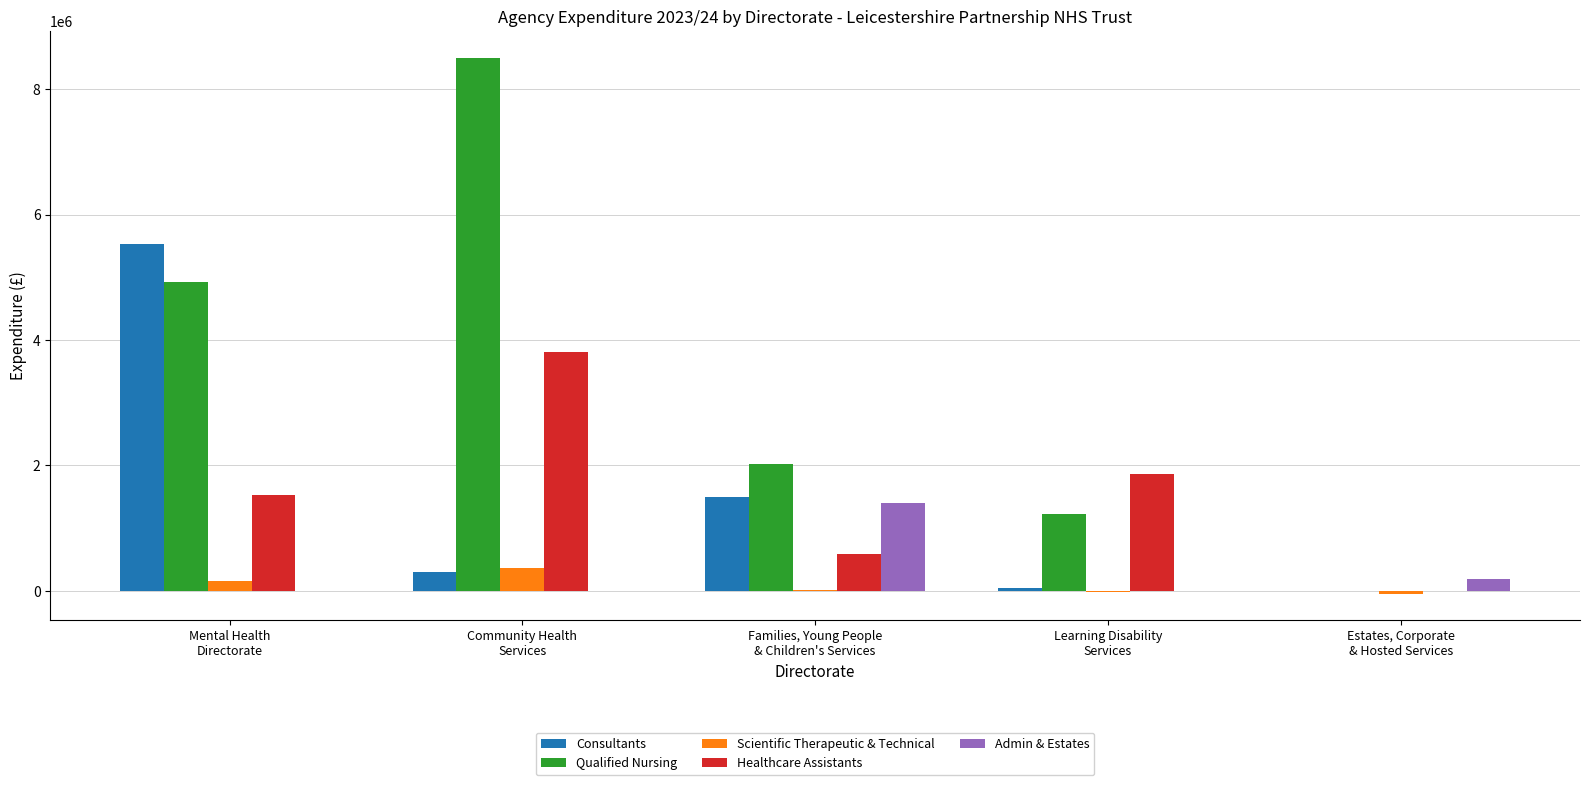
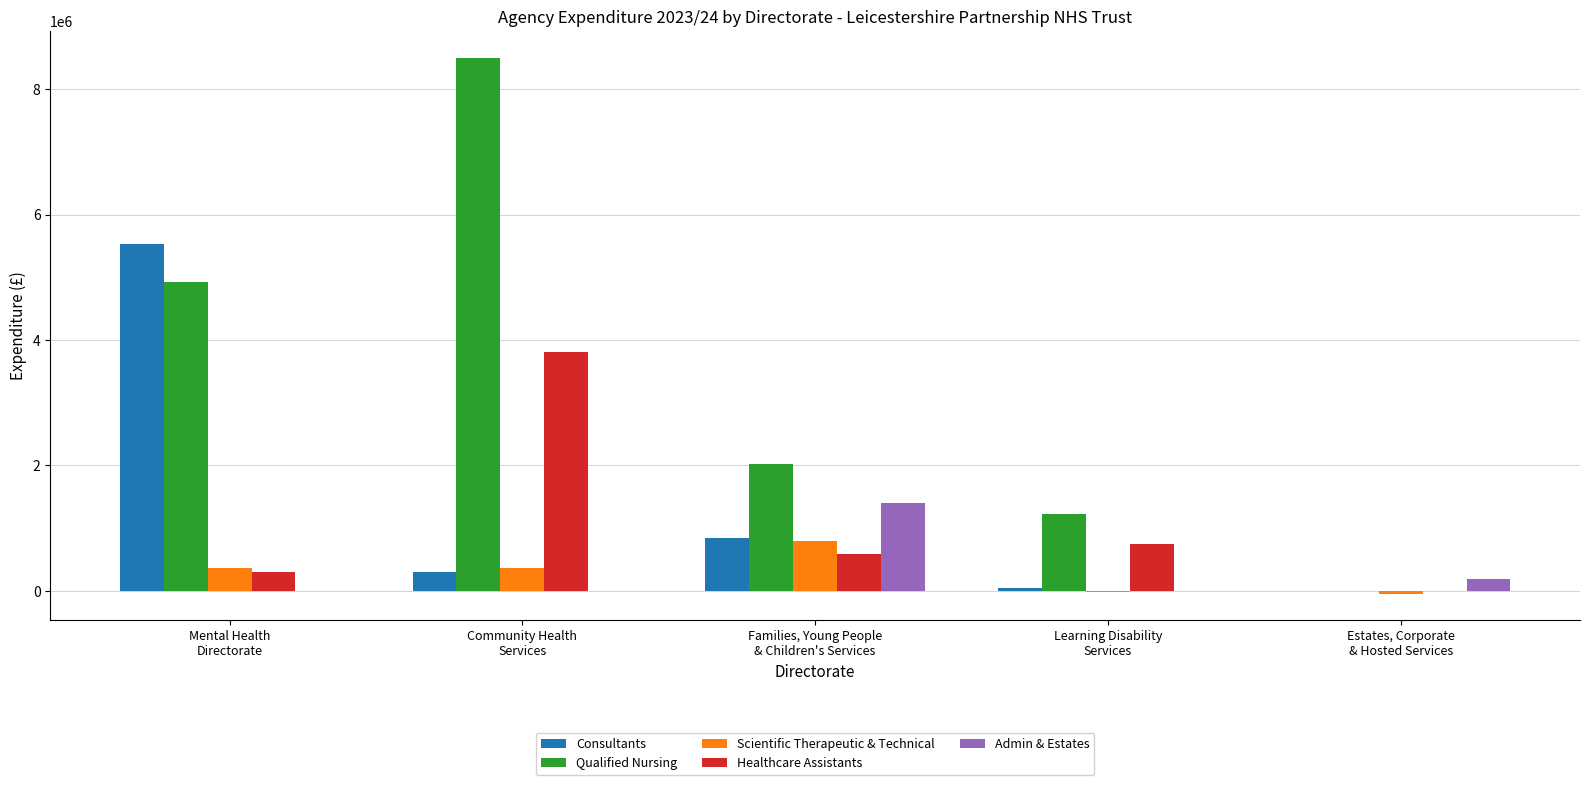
  {
    "Consultants": {
      "Mental Health Directorate": 5500000,
      "Community Health Services": 300000,
-     "Families, Young People & Children's Services": 1500000,
+     "Families, Young People & Children's Services": 800000,
      "Learning Disability Services": 0,
      "Estates, Corporate & Hosted Services": 0
    },
    "Qualified Nursing": {
      "Mental Health Directorate": 4900000,
      "Community Health Services": 8500000,
      "Families, Young People & Children's Services": 2000000,
      "Learning Disability Services": 1200000,
      "Estates, Corporate & Hosted Services": 0
    },
    "Scientific Therapeutic & Technical": {
-     "Mental Health Directorate": 200000,
+     "Mental Health Directorate": 400000,
      "Community Health Services": 400000,
-     "Families, Young People & Children's Services": 0,
+     "Families, Young People & Children's Services": 800000,
      "Estates, Corporate & Hosted Services": 0
    },
    "Healthcare Assistants": {
-     "Mental Health Directorate": 1500000,
+     "Mental Health Directorate": 300000,
      "Community Health Services": 3800000,
      "Families, Young People & Children's Services": 600000,
-     "Learning Disability Services": 1900000,
+     "Learning Disability Services": 700000,
      "Estates, Corporate & Hosted Services": 0
    },
    "Admin & Estates": {
      "Mental Health Directorate": 0,
      "Community Health Services": 0,
      "Families, Young People & Children's Services": 1400000,
      "Learning Disability Services": 0,
      "Estates, Corporate & Hosted Services": 200000
    }
  }
